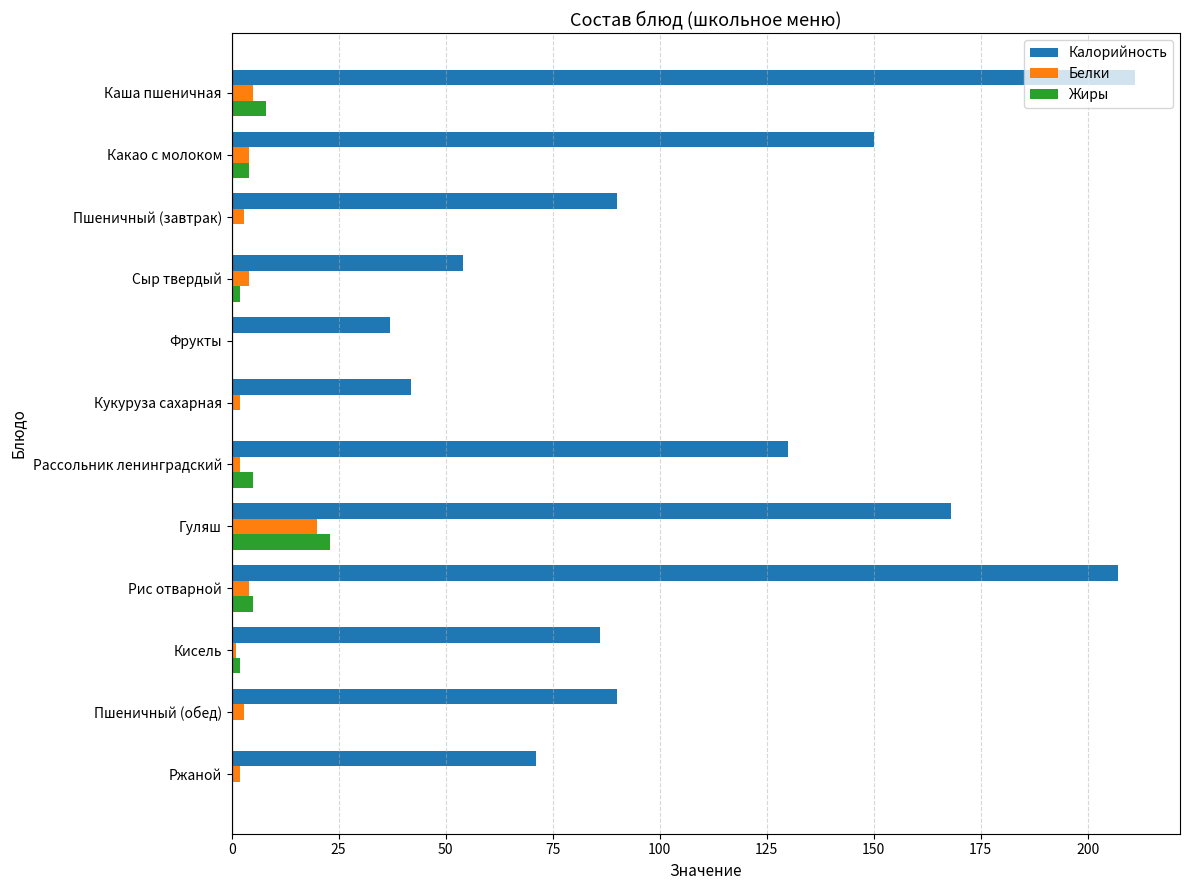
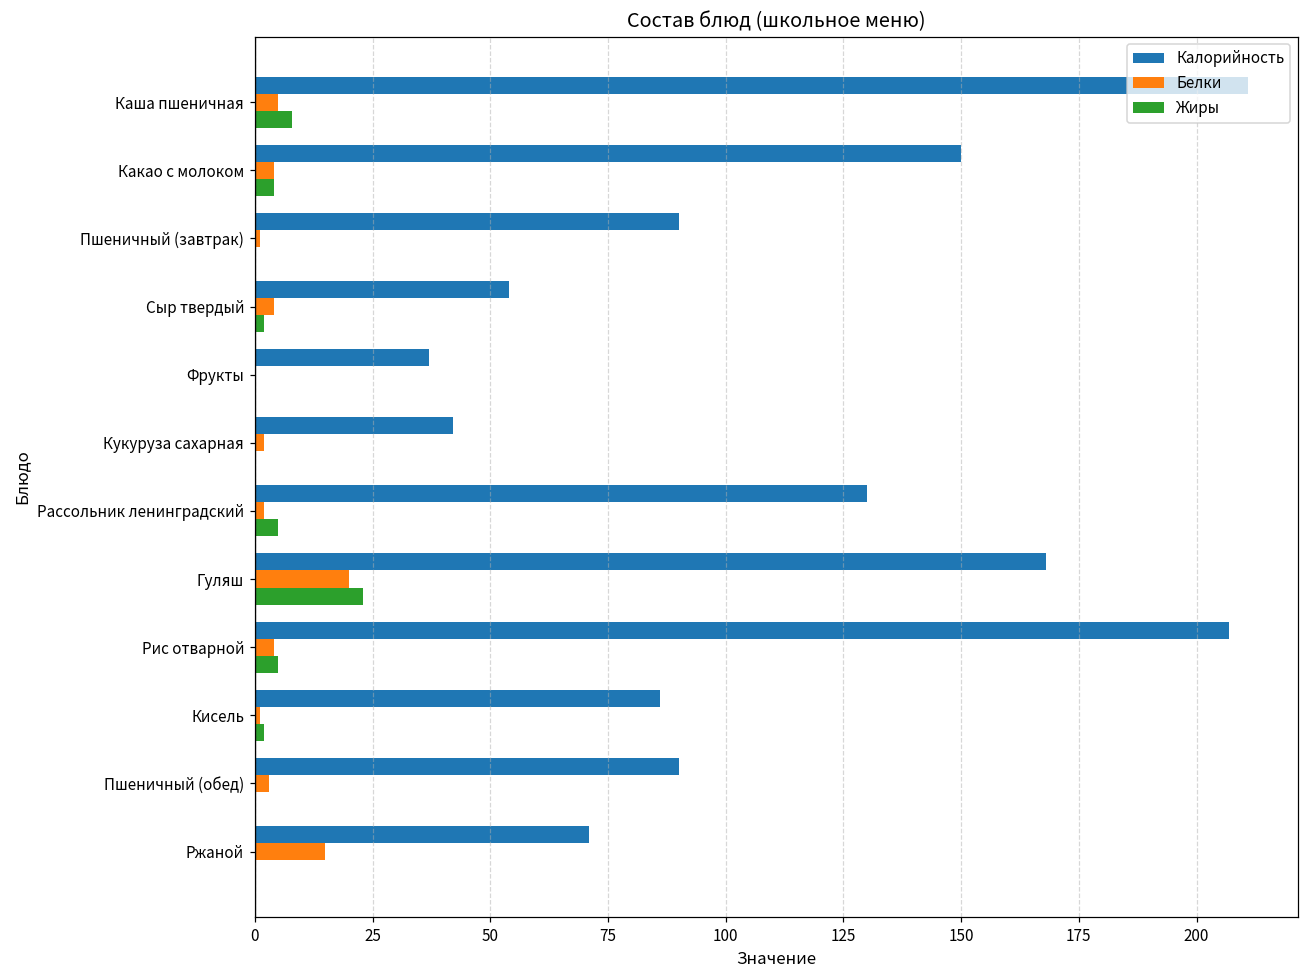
  {
    "Калорийность": {
      "Какао с молоком": 150,
      "Пшеничный (завтрак)": 90,
      "Сыр твердый": 54,
      "Фрукты": 37,
      "Кукуруза сахарная": 42,
      "Рассольник ленинградский": 130,
      "Гуляш": 168,
      "Рис отварной": 207,
      "Кисель": 86,
      "Пшеничный (обед)": 90,
      "Ржаной": 71
    },
    "Белки": {
      "Каша пшеничная": 5,
      "Какао с молоком": 4,
-     "Пшеничный (завтрак)": 3,
+     "Пшеничный (завтрак)": 1,
      "Сыр твердый": 4,
      "Фрукты": 0,
      "Кукуруза сахарная": 2,
      "Рассольник ленинградский": 2,
      "Гуляш": 20,
      "Рис отварной": 4,
      "Кисель": 1,
      "Пшеничный (обед)": 3,
-     "Ржаной": 2
+     "Ржаной": 15
    },
    "Жиры": {
      "Каша пшеничная": 8,
      "Какао с молоком": 4,
      "Пшеничный (завтрак)": 0,
      "Сыр твердый": 2,
      "Фрукты": 0,
      "Кукуруза сахарная": 0,
      "Рассольник ленинградский": 5,
      "Гуляш": 23,
      "Рис отварной": 5,
      "Кисель": 2,
      "Пшеничный (обед)": 0,
      "Ржаной": 0
    }
  }
